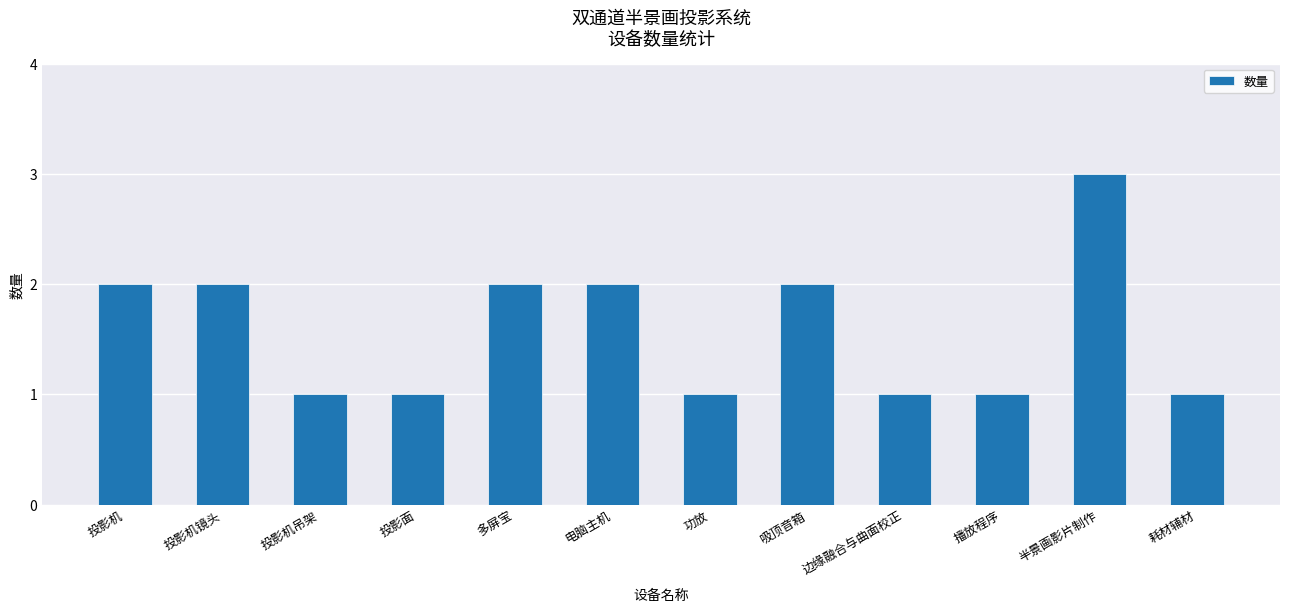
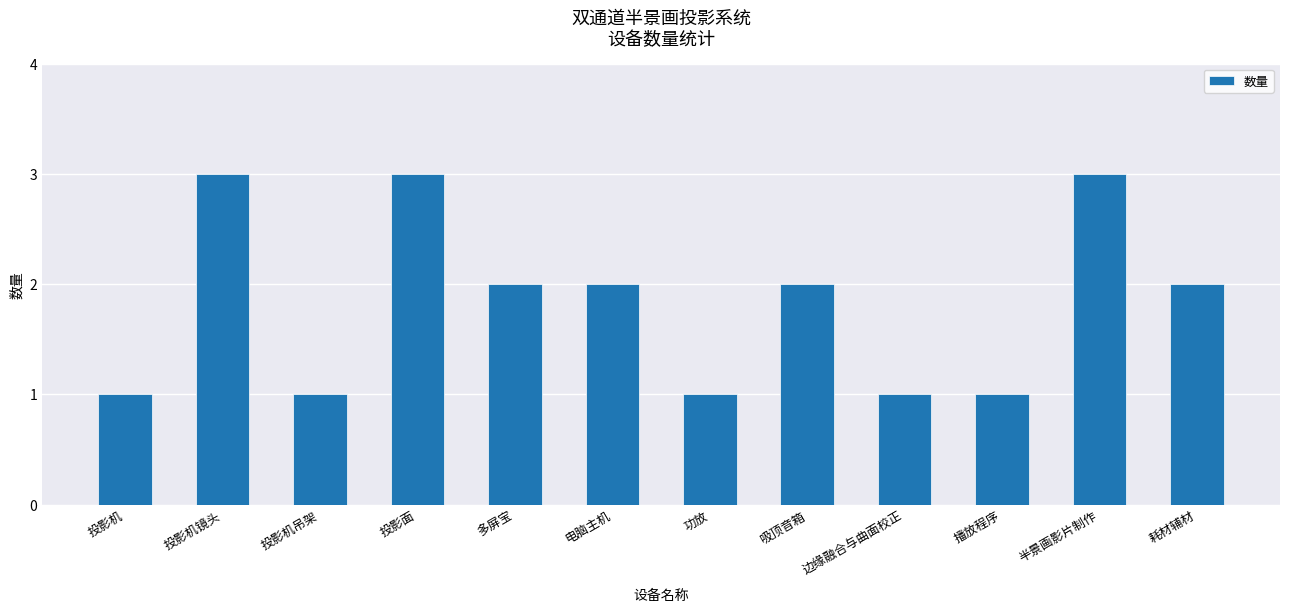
  {
-   "投影机": 2,
-   "投影机镜头": 2,
+   "投影机": 1,
+   "投影机镜头": 3,
    "投影机吊架": 1,
-   "投影面": 1,
+   "投影面": 3,
    "多屏宝": 2,
    "电脑主机": 2,
    "功放": 1,
    "吸顶音箱": 2,
    "边缘融合与曲面校正": 1,
    "播放程序": 1,
    "半景画影片制作": 3,
-   "耗材辅材": 1
+   "耗材辅材": 2
  }
